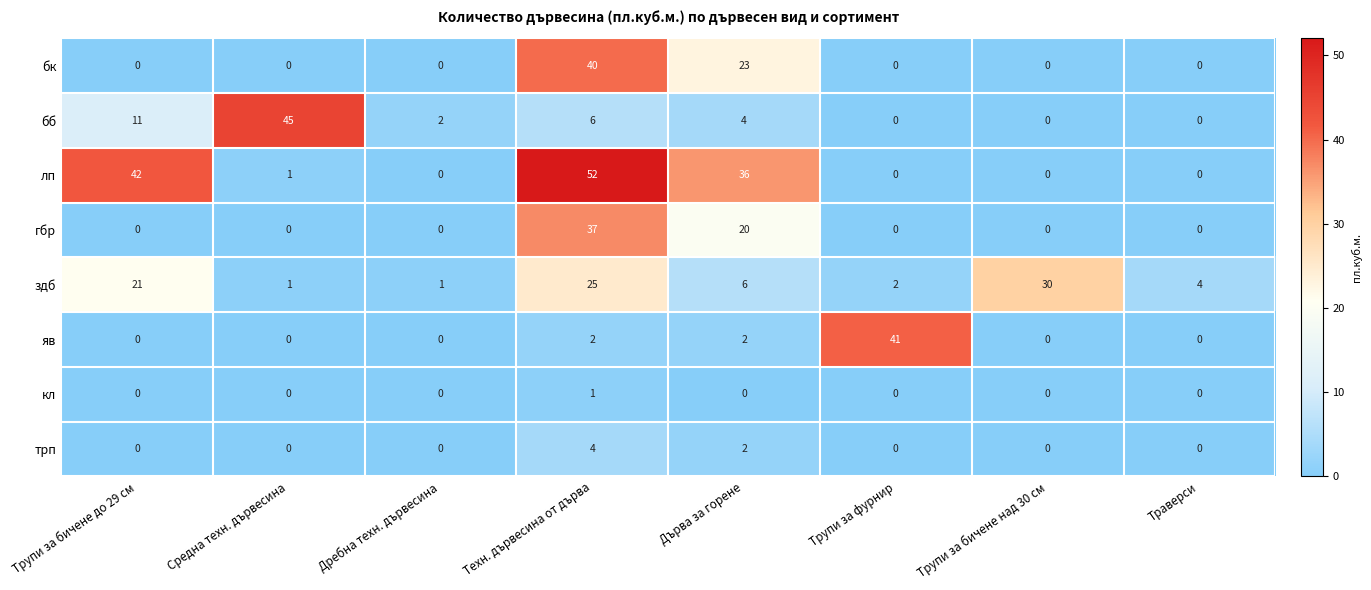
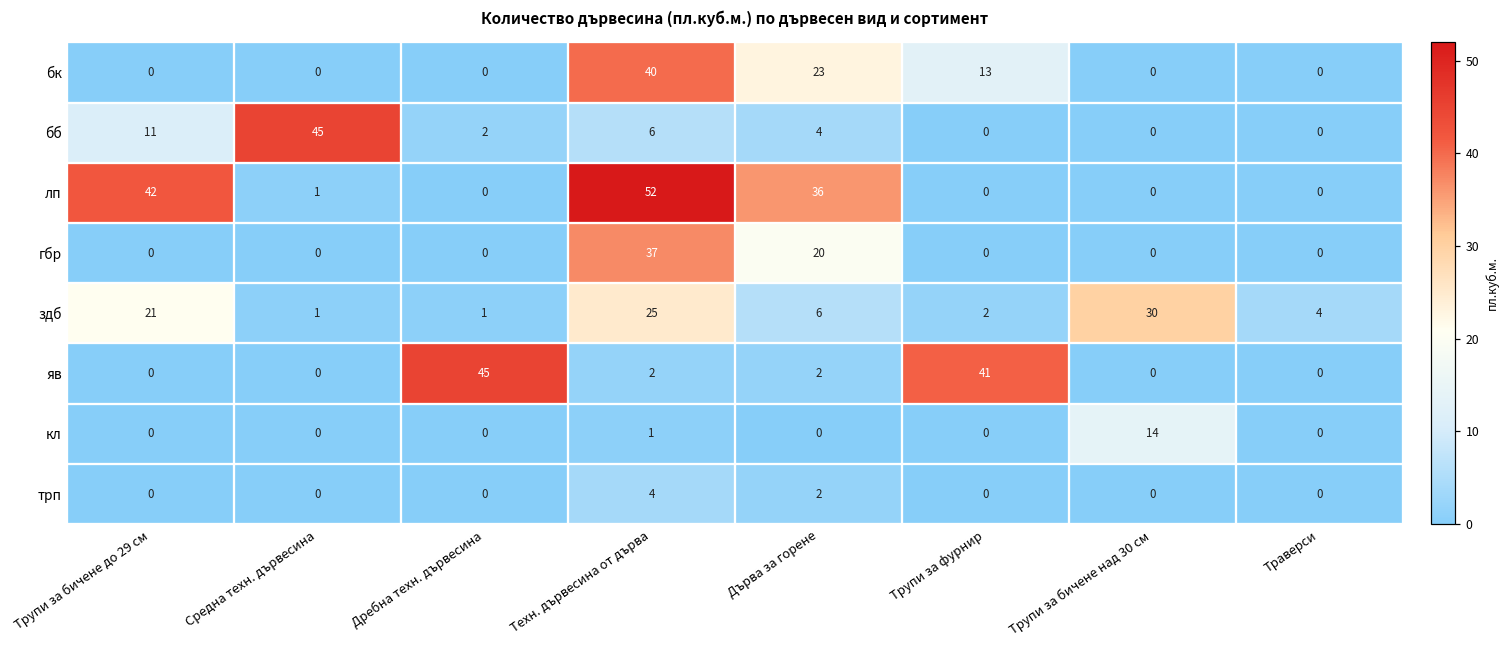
  {
    "бк": {
      "Трупи за бичене до 29 см": 0,
      "Средна техн. дървесина": 0,
      "Дребна техн. дървесина": 0,
      "Техн. дървесина от дърва": 40,
      "Дърва за горене": 23,
-     "Трупи за фурнир": 0,
+     "Трупи за фурнир": 13,
      "Трупи за бичене над 30 см": 0,
      "Траверси": 0
    },
    "бб": {
      "Трупи за бичене до 29 см": 11,
      "Средна техн. дървесина": 45,
      "Дребна техн. дървесина": 2,
      "Техн. дървесина от дърва": 6,
      "Дърва за горене": 4,
      "Трупи за фурнир": 0,
      "Трупи за бичене над 30 см": 0,
      "Траверси": 0
    },
    "лп": {
      "Трупи за бичене до 29 см": 42,
      "Средна техн. дървесина": 1,
      "Дребна техн. дървесина": 0,
      "Техн. дървесина от дърва": 52,
      "Дърва за горене": 36,
      "Трупи за фурнир": 0,
      "Трупи за бичене над 30 см": 0,
      "Траверси": 0
    },
    "гбр": {
      "Трупи за бичене до 29 см": 0,
      "Средна техн. дървесина": 0,
      "Дребна техн. дървесина": 0,
      "Техн. дървесина от дърва": 37,
      "Дърва за горене": 20,
      "Трупи за фурнир": 0,
      "Трупи за бичене над 30 см": 0,
      "Траверси": 0
    },
    "здб": {
      "Трупи за бичене до 29 см": 21,
      "Средна техн. дървесина": 1,
      "Дребна техн. дървесина": 1,
      "Техн. дървесина от дърва": 25,
      "Дърва за горене": 6,
      "Трупи за фурнир": 2,
      "Трупи за бичене над 30 см": 30,
      "Траверси": 4
    },
    "яв": {
      "Трупи за бичене до 29 см": 0,
      "Средна техн. дървесина": 0,
-     "Дребна техн. дървесина": 0,
+     "Дребна техн. дървесина": 45,
      "Техн. дървесина от дърва": 2,
      "Дърва за горене": 2,
      "Трупи за фурнир": 41,
      "Трупи за бичене над 30 см": 0,
      "Траверси": 0
    },
    "кл": {
      "Трупи за бичене до 29 см": 0,
      "Средна техн. дървесина": 0,
      "Дребна техн. дървесина": 0,
      "Техн. дървесина от дърва": 1,
      "Дърва за горене": 0,
      "Трупи за фурнир": 0,
-     "Трупи за бичене над 30 см": 0,
+     "Трупи за бичене над 30 см": 14,
      "Траверси": 0
    },
    "трп": {
      "Трупи за бичене до 29 см": 0,
      "Средна техн. дървесина": 0,
      "Дребна техн. дървесина": 0,
      "Техн. дървесина от дърва": 4,
      "Дърва за горене": 2,
      "Трупи за фурнир": 0,
      "Трупи за бичене над 30 см": 0,
      "Траверси": 0
    }
  }
